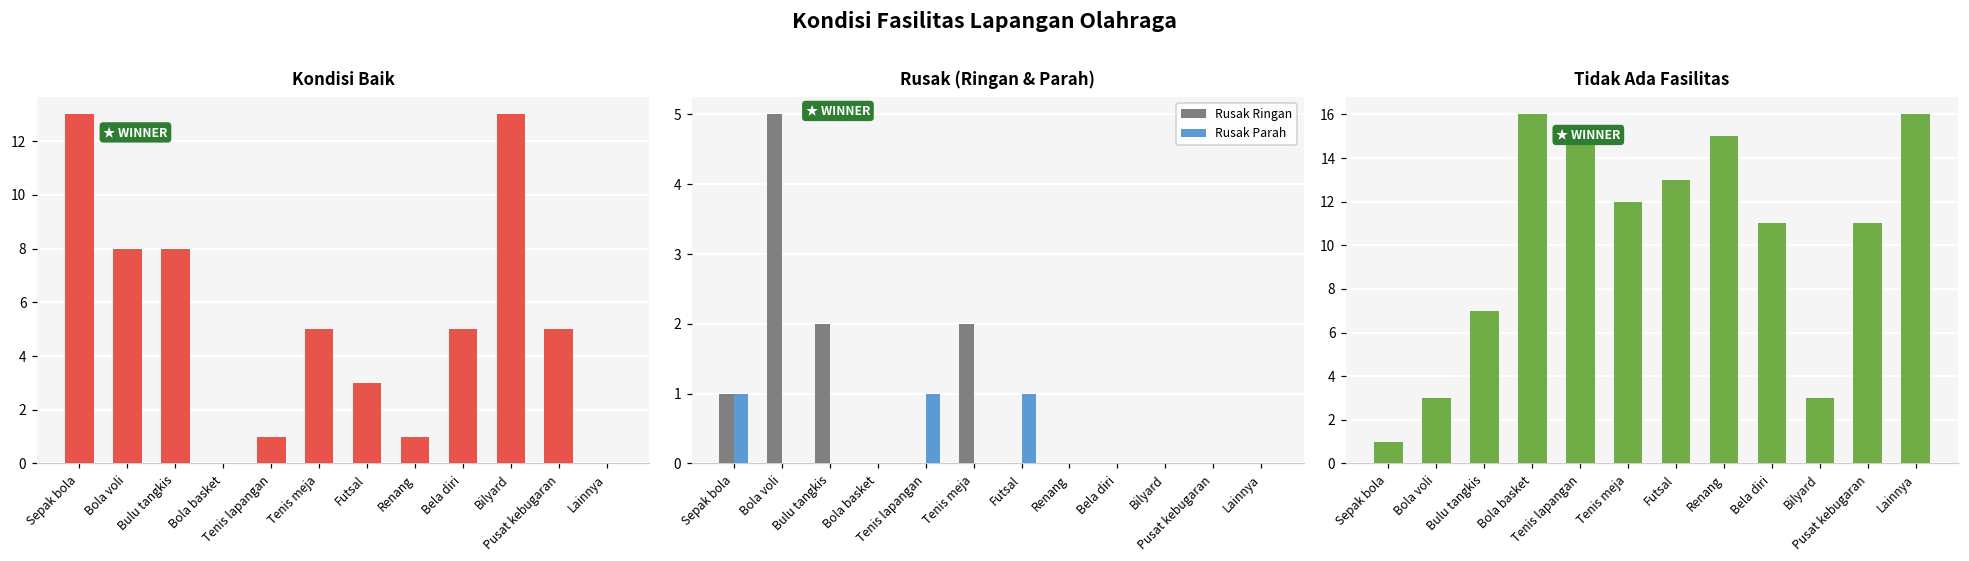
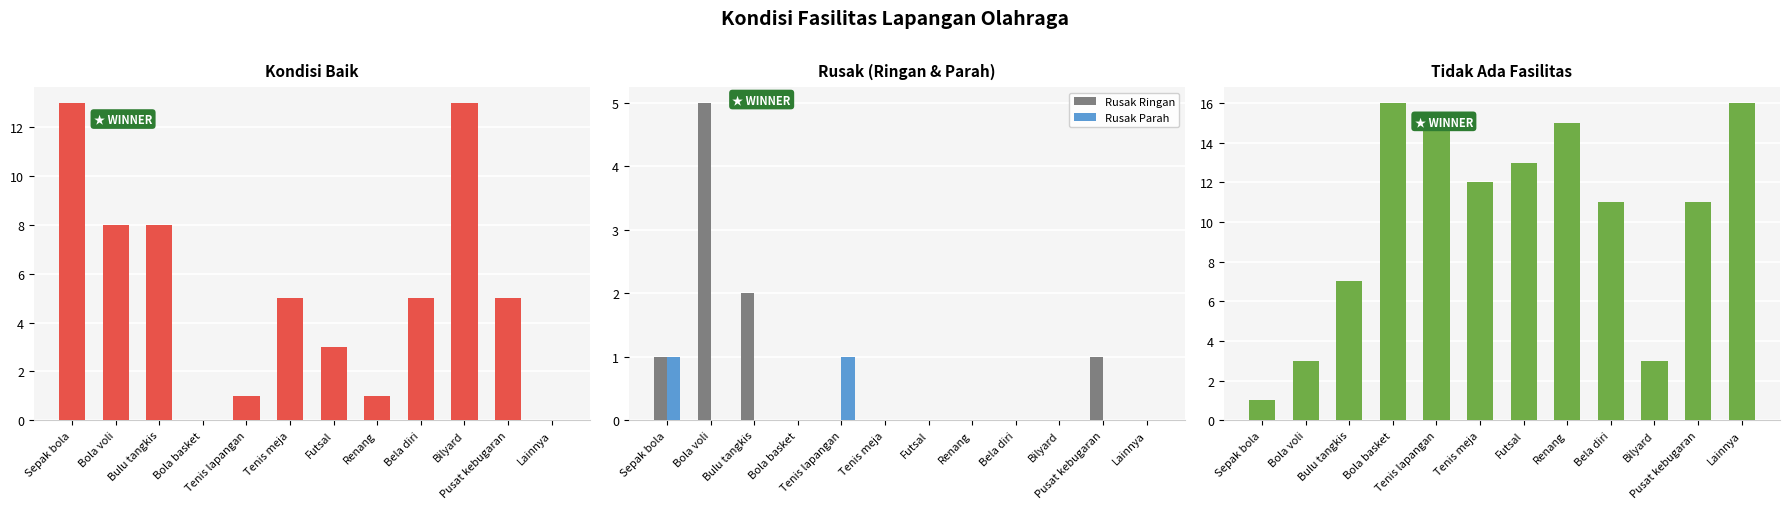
  {
    "Kondisi Baik": {
      "Sepak bola": 13.0,
      "Bola voli": 8.0,
      "Bulu tangkis": 8.0,
      "Bola basket": 0.0,
      "Tenis lapangan": 1.0,
      "Tenis meja": 5.0,
      "Futsal": 3.0,
      "Renang": 1.0,
      "Bela diri": 5.0,
      "Bilyard": 13.0,
      "Pusat kebugaran": 5.0,
      "Lainnya": 0.0
    },
    "Rusak (Ringan & Parah)": {
      "Rusak Ringan": {
        "Sepak bola": 1,
        "Bola voli": 5,
        "Bulu tangkis": 2,
        "Bola basket": 0,
        "Tenis lapangan": 0,
-       "Tenis meja": 2,
+       "Tenis meja": 0,
        "Futsal": 0,
        "Renang": 0,
        "Bela diri": 0,
        "Bilyard": 0,
-       "Pusat kebugaran": 0,
+       "Pusat kebugaran": 1,
        "Lainnya": 0
      },
      "Rusak Parah": {
        "Sepak bola": 1,
        "Bola voli": 0,
        "Bulu tangkis": 0,
        "Bola basket": 0,
        "Tenis lapangan": 1,
        "Tenis meja": 0,
-       "Futsal": 1,
+       "Futsal": 0,
        "Renang": 0,
        "Bela diri": 0,
        "Bilyard": 0,
        "Pusat kebugaran": 0,
        "Lainnya": 0
      }
    },
    "Tidak Ada Fasilitas": {
      "Sepak bola": 1.0,
      "Bola voli": 3.0,
      "Bulu tangkis": 7.0,
      "Bola basket": 16.0,
      "Tenis meja": 12.0,
      "Futsal": 13.0,
      "Renang": 15.0,
      "Bela diri": 11.0,
      "Bilyard": 3.0,
      "Pusat kebugaran": 11.0,
      "Lainnya": 16.0
    }
  }
